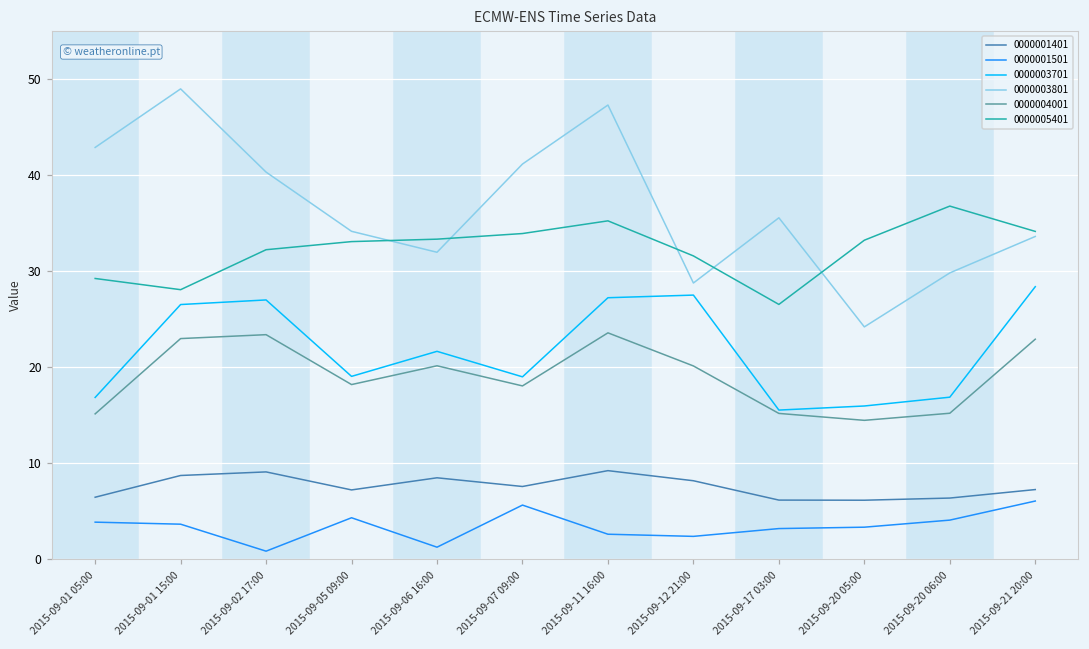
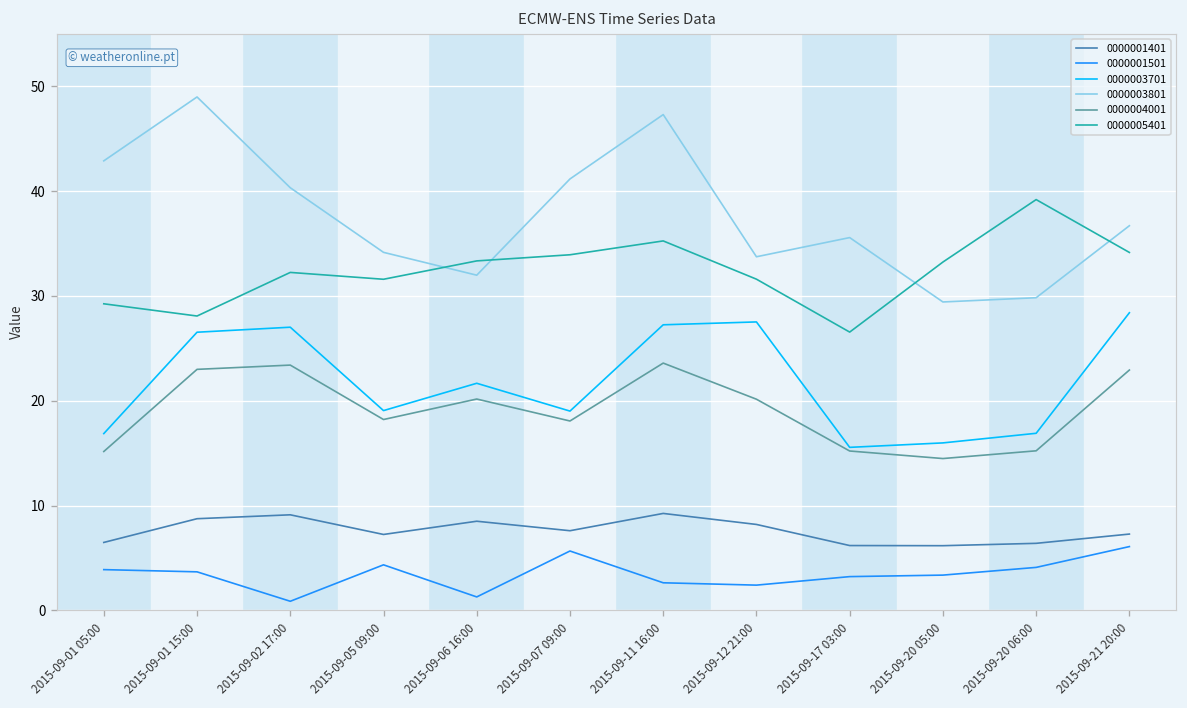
  {
    "0000003801": {
      "2015-09-01 05:00": 43,
      "2015-09-01 15:00": 49,
      "2015-09-02 17:00": 40,
      "2015-09-05 09:00": 34,
      "2015-09-06 16:00": 32,
      "2015-09-07 09:00": 41,
      "2015-09-11 16:00": 47,
-     "2015-09-12 21:00": 29,
+     "2015-09-12 21:00": 34,
      "2015-09-17 03:00": 36,
-     "2015-09-20 05:00": 24,
+     "2015-09-20 05:00": 29,
      "2015-09-20 06:00": 30,
-     "2015-09-21 20:00": 34
+     "2015-09-21 20:00": 37
    },
    "0000005401": {
      "2015-09-01 05:00": 29,
      "2015-09-01 15:00": 28,
      "2015-09-02 17:00": 32,
-     "2015-09-05 09:00": 33,
+     "2015-09-05 09:00": 32,
      "2015-09-06 16:00": 33,
      "2015-09-07 09:00": 34,
      "2015-09-11 16:00": 35,
      "2015-09-12 21:00": 32,
      "2015-09-17 03:00": 27,
      "2015-09-20 05:00": 33,
-     "2015-09-20 06:00": 37,
+     "2015-09-20 06:00": 39,
      "2015-09-21 20:00": 34
    }
  }
